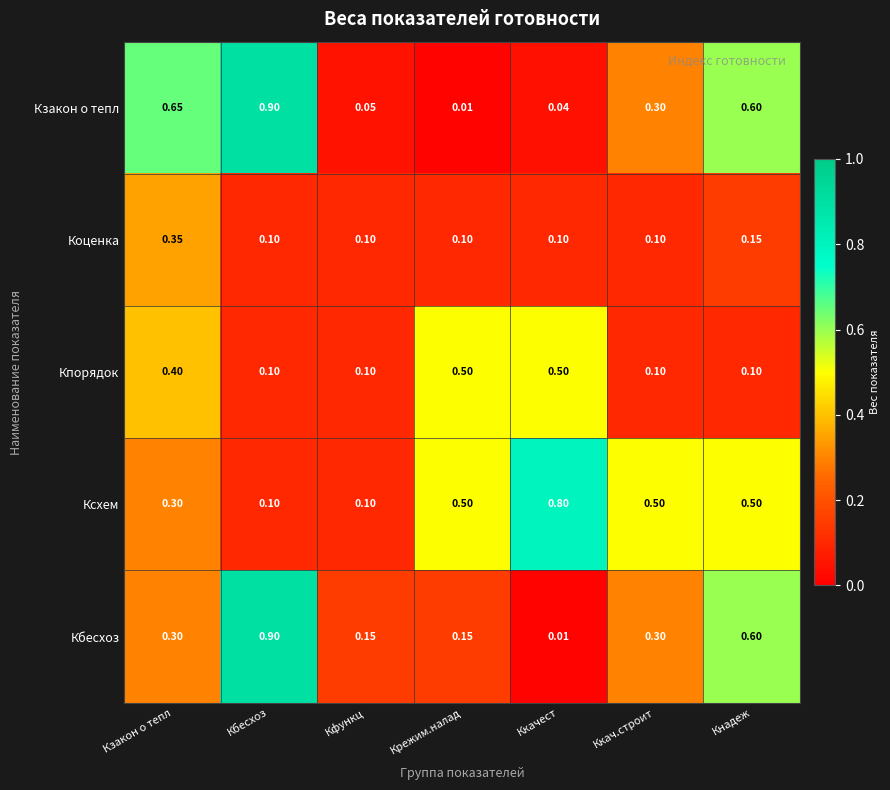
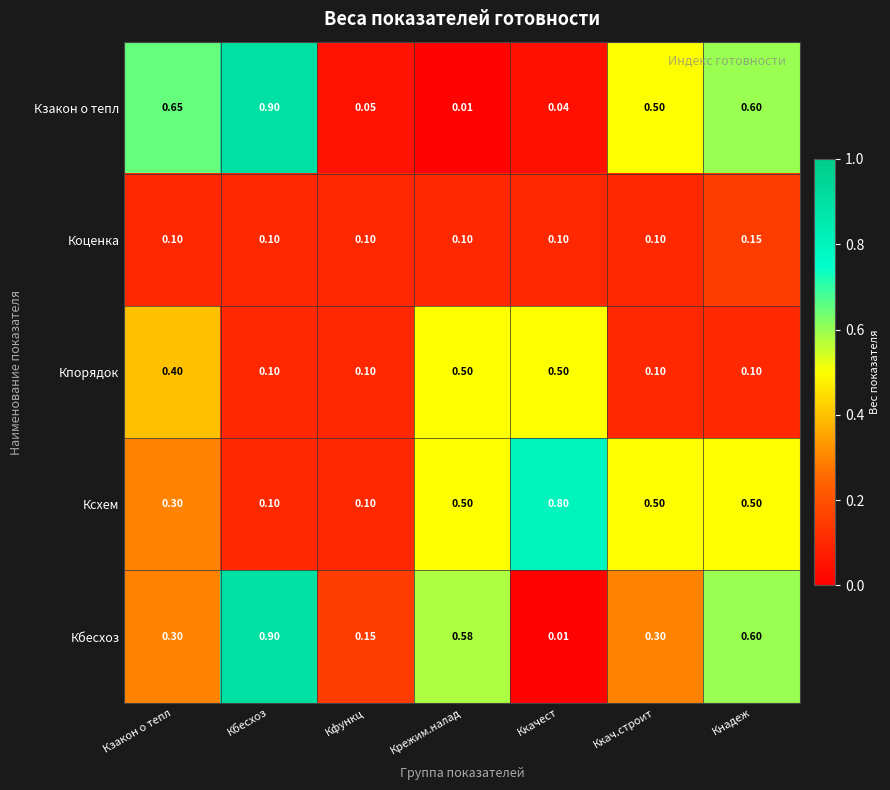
  {
    "Кзакон о тепл": {
      "Кзакон о тепл": 0.65,
      "Кбесхоз": 0.90,
      "Кфункц": 0.05,
      "Крежим.налад": 0.01,
      "Ккачест": 0.04,
-     "Ккач.строит": 0.30
+     "Ккач.строит": 0.50
    },
    "Коценка": {
-     "Кзакон о тепл": 0.35,
+     "Кзакон о тепл": 0.10,
      "Кбесхоз": 0.10,
      "Кфункц": 0.10,
      "Крежим.налад": 0.10,
      "Ккачест": 0.10,
      "Ккач.строит": 0.10,
      "Кнадеж": 0.15
    },
    "Кпорядок": {
      "Кзакон о тепл": 0.40,
      "Кбесхоз": 0.10,
      "Кфункц": 0.10,
      "Крежим.налад": 0.50,
      "Ккачест": 0.50,
      "Ккач.строит": 0.10,
      "Кнадеж": 0.10
    },
    "Ксхем": {
      "Кзакон о тепл": 0.30,
      "Кбесхоз": 0.10,
      "Кфункц": 0.10,
      "Крежим.налад": 0.50,
      "Ккачест": 0.80,
      "Ккач.строит": 0.50,
      "Кнадеж": 0.50
    },
    "Кбесхоз": {
      "Кзакон о тепл": 0.30,
      "Кбесхоз": 0.90,
      "Кфункц": 0.15,
-     "Крежим.налад": 0.15,
+     "Крежим.налад": 0.58,
      "Ккачест": 0.01,
      "Ккач.строит": 0.30,
      "Кнадеж": 0.60
    }
  }
